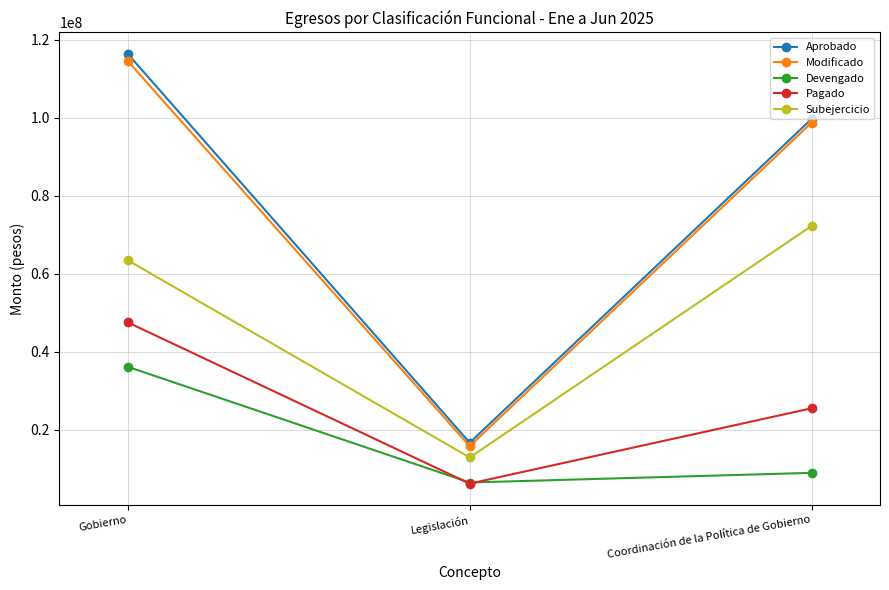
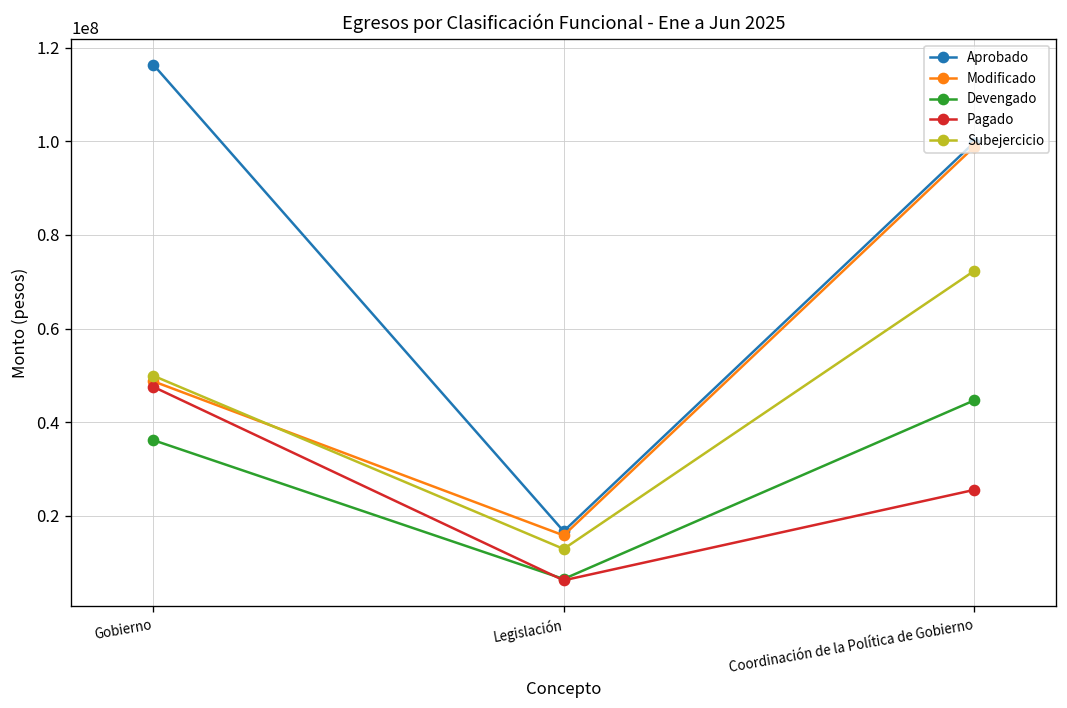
  {
    "Aprobado": {
      "Gobierno": 116000000,
      "Legislación": 17000000
    },
    "Modificado": {
-     "Gobierno": 115000000,
+     "Gobierno": 49000000,
      "Legislación": 16000000,
      "Coordinación de la Política de Gobierno": 99000000
    },
    "Devengado": {
      "Gobierno": 36000000,
-     "Coordinación de la Política de Gobierno": 9000000
+     "Coordinación de la Política de Gobierno": 45000000
    },
    "Pagado": {
      "Gobierno": 48000000,
      "Coordinación de la Política de Gobierno": 26000000
    },
    "Subejercicio": {
-     "Gobierno": 63000000,
+     "Gobierno": 50000000,
      "Legislación": 13000000,
      "Coordinación de la Política de Gobierno": 72000000
    }
  }
